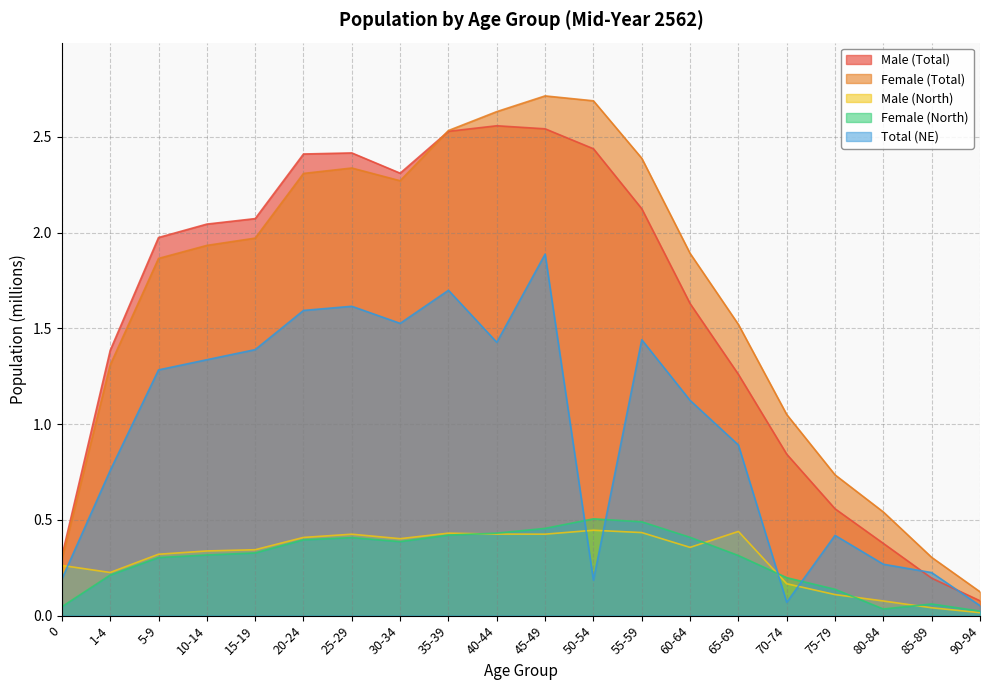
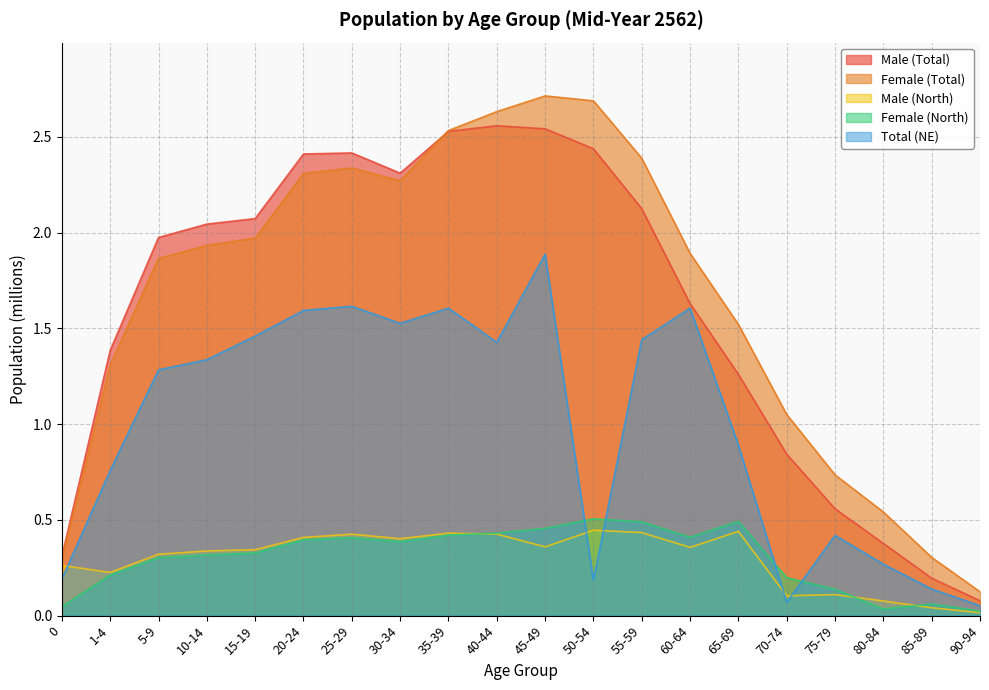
  {
    "Male (North)": {
      "0": 0.26,
      "5-9": 0.32,
      "10-14": 0.34,
      "15-19": 0.34,
      "25-29": 0.43,
      "30-34": 0.40,
-     "45-49": 0.43,
+     "45-49": 0.36,
      "50-54": 0.45,
      "55-59": 0.43,
      "60-64": 0.36,
      "65-69": 0.44,
-     "70-74": 0.17,
+     "70-74": 0.10,
      "75-79": 0.11,
      "80-84": 0.08,
      "85-89": 0.04
    },
    "Female (North)": {
      "0": 0.05,
      "5-9": 0.30,
      "10-14": 0.32,
      "15-19": 0.33,
      "25-29": 0.41,
      "30-34": 0.39,
      "45-49": 0.46,
      "50-54": 0.51,
      "55-59": 0.49,
      "60-64": 0.41,
-     "65-69": 0.31,
+     "65-69": 0.49,
      "70-74": 0.20,
      "75-79": 0.14,
      "80-84": 0.03,
      "85-89": 0.06
    },
    "Total (NE)": {
      "0": 0.19,
      "1-4": 0.76,
      "5-9": 1.28,
      "10-14": 1.34,
-     "15-19": 1.39,
+     "15-19": 1.46,
      "20-24": 1.59,
      "25-29": 1.62,
      "30-34": 1.53,
-     "35-39": 1.70,
+     "35-39": 1.61,
      "40-44": 1.43,
      "45-49": 1.89,
      "50-54": 0.19,
      "55-59": 1.44,
-     "60-64": 1.12,
+     "60-64": 1.61,
      "65-69": 0.89,
      "70-74": 0.07,
      "75-79": 0.42,
      "80-84": 0.27,
-     "85-89": 0.22,
+     "85-89": 0.14,
      "90-94": 0.05
    }
  }
